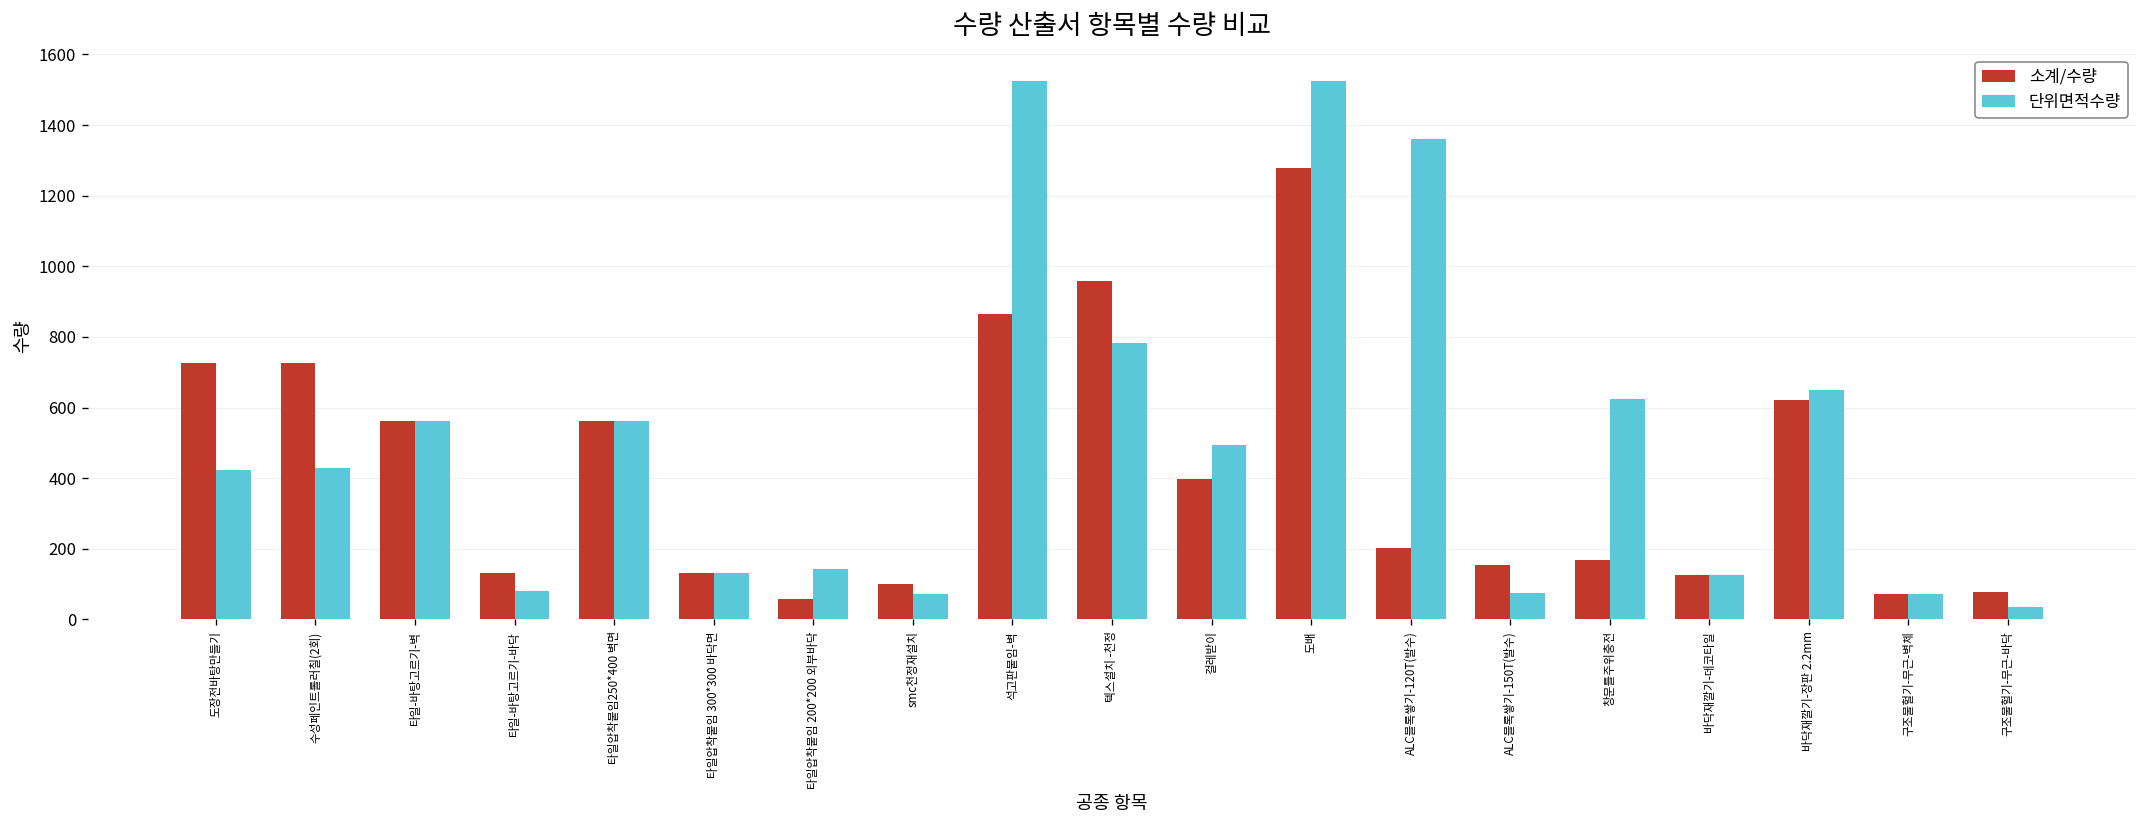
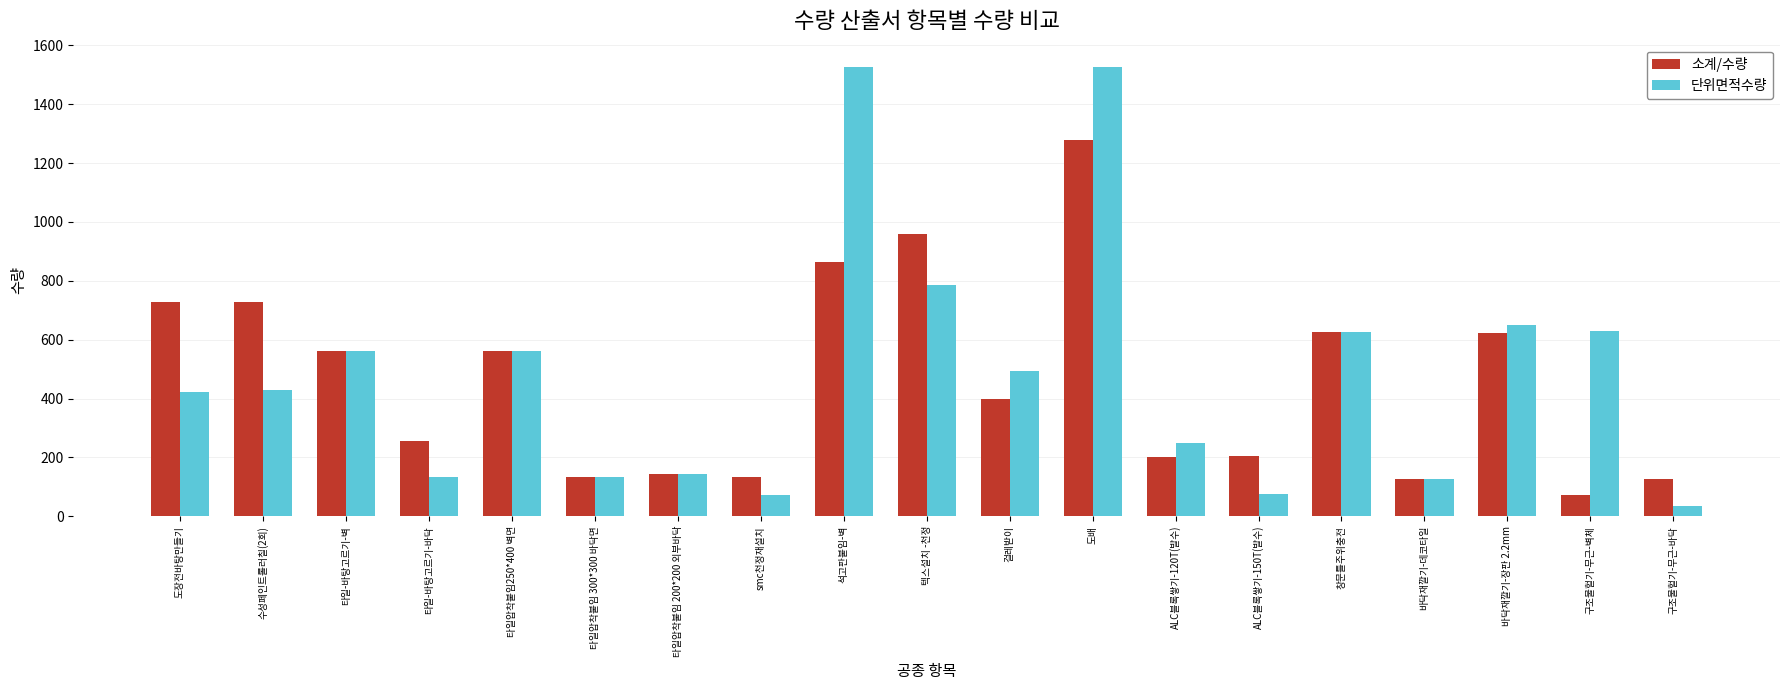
  {
    "소계/수량": {
      "도장전바탕만들기": 730,
      "수성페인트롤러칠(2회)": 730,
      "타일-바탕고르기-벽": 560,
-     "타일-바탕고르기-바닥": 130,
+     "타일-바탕고르기-바닥": 260,
      "타일압착붙임250*400 벽면": 560,
      "타일압착붙임 300*300 바닥면": 130,
-     "타일압착붙임 200*200 외부바닥": 60,
-     "smc천정재설치": 100,
+     "타일압착붙임 200*200 외부바닥": 140,
+     "smc천정재설치": 130,
      "석고판붙임-벽": 860,
      "텍스설치 -천정": 960,
      "걸레받이": 400,
      "도배": 1280,
      "ALC블록쌓기-120T(발수)": 200,
-     "ALC블록쌓기-150T(발수)": 150,
-     "창문틀주위충전": 170,
+     "ALC블록쌓기-150T(발수)": 200,
+     "창문틀주위충전": 630,
      "바닥재깔기-데코타일": 130,
      "바닥재깔기-장판 2.2mm": 620,
      "구조물헐기-무근-벽체": 70,
-     "구조물헐기-무근-바닥": 80
+     "구조물헐기-무근-바닥": 120
    },
    "단위면적수량": {
      "도장전바탕만들기": 420,
      "수성페인트롤러칠(2회)": 430,
      "타일-바탕고르기-벽": 560,
-     "타일-바탕고르기-바닥": 80,
+     "타일-바탕고르기-바닥": 130,
      "타일압착붙임250*400 벽면": 560,
      "타일압착붙임 300*300 바닥면": 130,
      "타일압착붙임 200*200 외부바닥": 140,
      "smc천정재설치": 70,
      "석고판붙임-벽": 1530,
      "텍스설치 -천정": 780,
      "걸레받이": 490,
      "도배": 1530,
-     "ALC블록쌓기-120T(발수)": 1360,
+     "ALC블록쌓기-120T(발수)": 250,
      "ALC블록쌓기-150T(발수)": 80,
      "창문틀주위충전": 630,
      "바닥재깔기-데코타일": 130,
      "바닥재깔기-장판 2.2mm": 650,
-     "구조물헐기-무근-벽체": 70,
+     "구조물헐기-무근-벽체": 630,
      "구조물헐기-무근-바닥": 40
    }
  }
